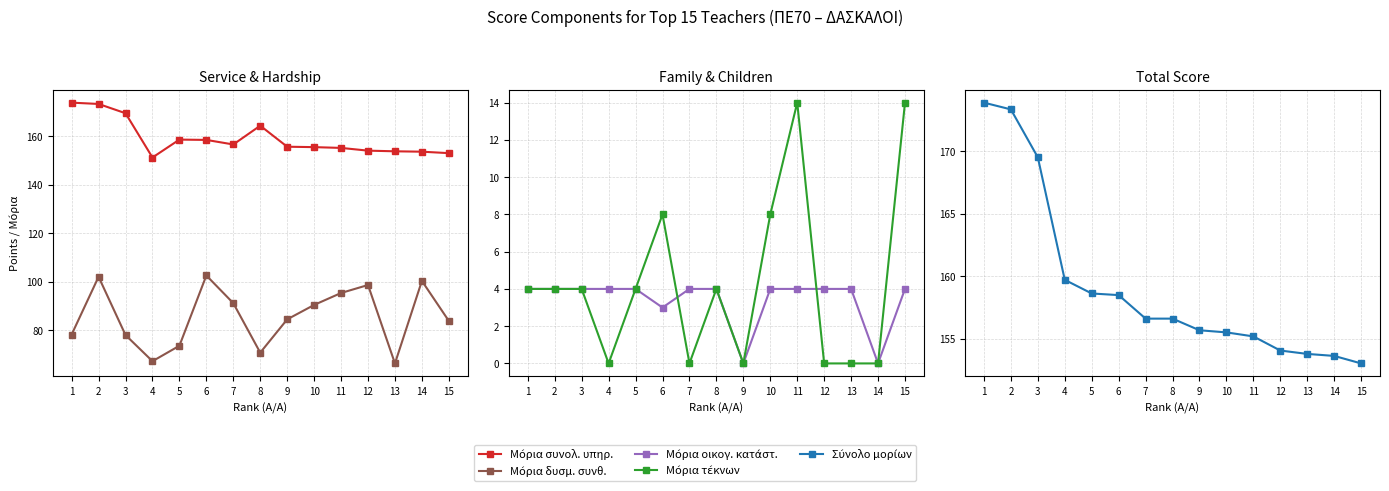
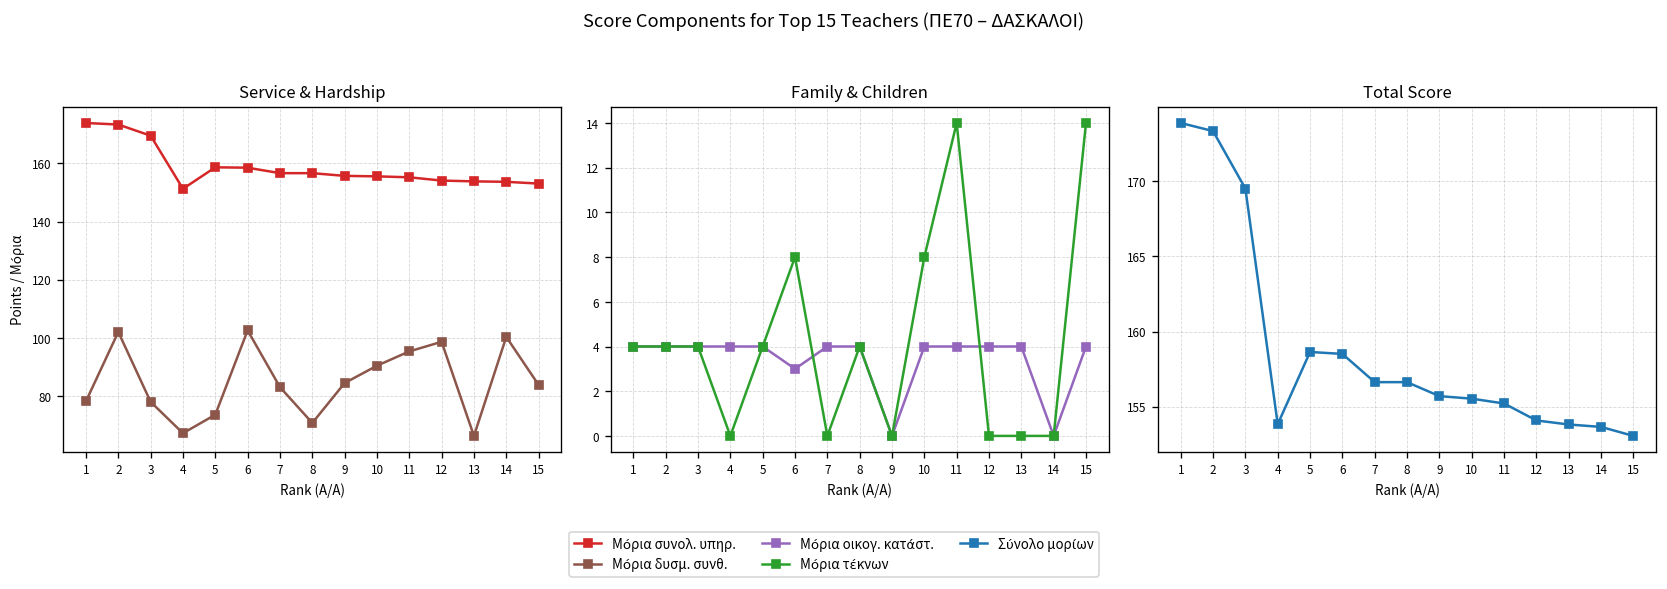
  {
    "Service & Hardship": {
      "Μόρια συνολ. υπηρ.": {
        "1": 174,
        "2": 173,
        "3": 170,
        "4": 151,
        "5": 159,
        "6": 159,
        "7": 157,
-       "8": 164,
+       "8": 157,
        "9": 156,
        "10": 156,
        "11": 155,
        "12": 154,
        "13": 154,
        "14": 154,
        "15": 153
      },
      "Μόρια δυσμ. συνθ.": {
        "1": 78,
        "2": 102,
        "3": 78,
        "4": 67,
        "5": 74,
        "6": 103,
-       "7": 91,
+       "7": 83,
        "8": 71,
        "9": 84,
        "10": 90,
        "11": 95,
        "12": 99,
        "13": 66,
        "14": 100,
        "15": 84
      }
    },
    "Family & Children": {
      "Μόρια οικογ. κατάστ.": {
        "4": 4.0,
        "6": 3.0,
        "7": 4.0,
        "10": 4.0,
        "11": 4.0,
        "12": 4.0,
        "13": 4.0,
        "15": 4.0
      },
      "Μόρια τέκνων": {
        "4": 0.0,
        "6": 8.0,
        "7": 0.0,
        "10": 8.0,
        "11": 14.0,
        "12": 0.0,
        "13": 0.0,
        "15": 14.0
      }
    },
    "Total Score": {
      "1": 173.9,
      "2": 173.4,
      "3": 169.5,
-     "4": 159.7,
+     "4": 153.8,
      "5": 158.6,
      "6": 158.5,
      "7": 156.6,
      "8": 156.6,
      "9": 155.7,
      "10": 155.5,
      "11": 155.2,
      "12": 154.1,
      "13": 153.8,
      "14": 153.7,
      "15": 153.1
    }
  }
